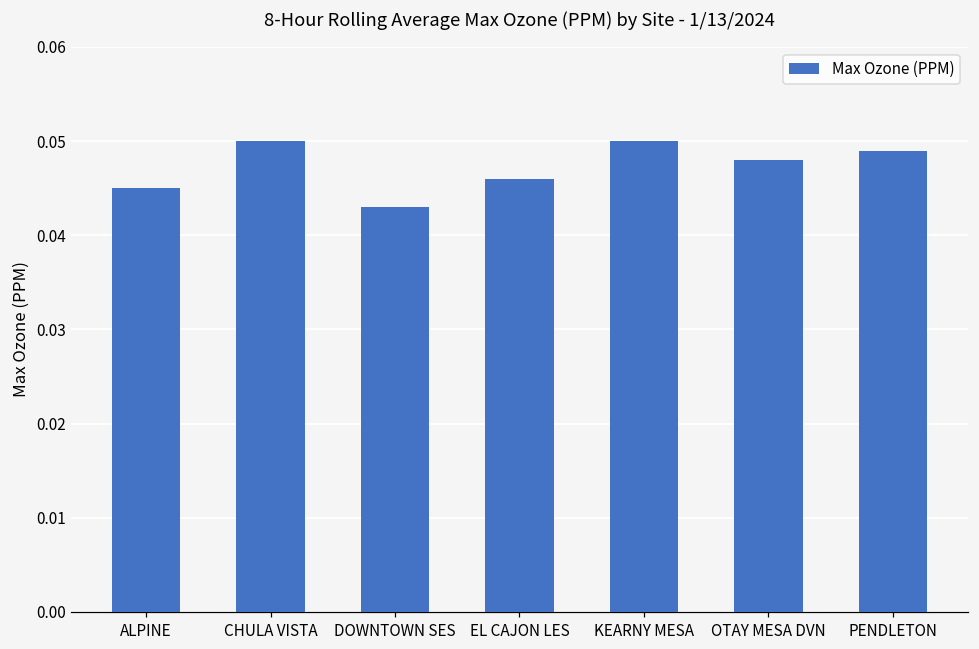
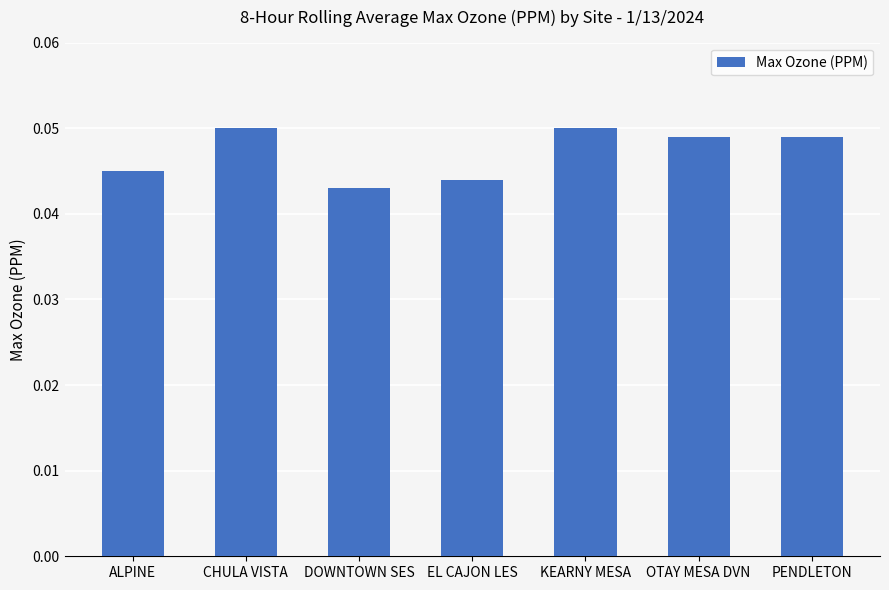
  {
    "ALPINE": 0.045,
    "CHULA VISTA": 0.050,
    "DOWNTOWN SES": 0.043,
-   "EL CAJON LES": 0.046,
+   "EL CAJON LES": 0.044,
    "KEARNY MESA": 0.050,
-   "OTAY MESA DVN": 0.048,
+   "OTAY MESA DVN": 0.049,
    "PENDLETON": 0.049
  }
